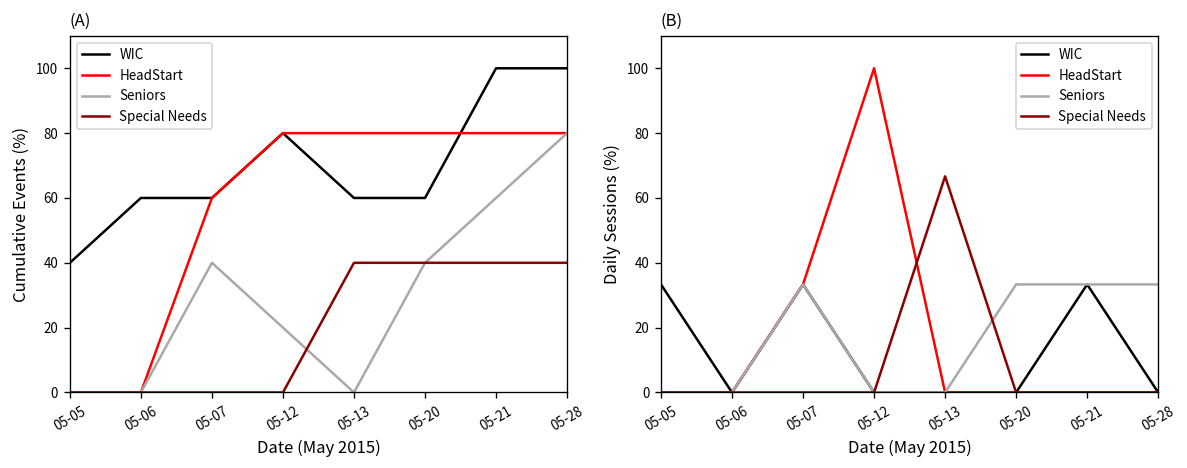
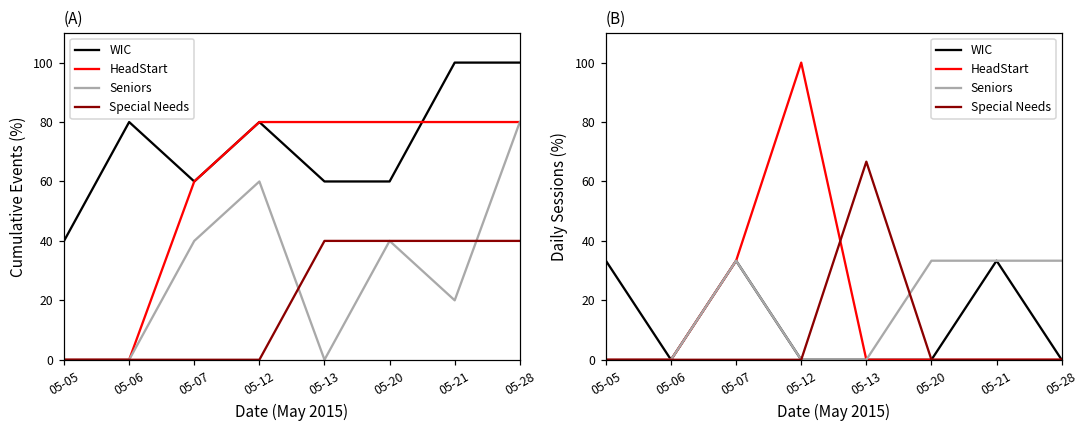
  {
    "(A)": {
      "WIC": {
        "05-05": 40,
-       "05-06": 60,
+       "05-06": 80,
        "05-13": 60,
        "05-20": 60,
        "05-21": 100,
        "05-28": 100
      },
      "HeadStart": {
        "05-13": 80,
        "05-20": 80,
        "05-21": 80
      },
      "Seniors": {
        "05-07": 40,
-       "05-12": 20,
+       "05-12": 60,
        "05-13": 0,
-       "05-21": 60
+       "05-21": 20
      },
      "Special Needs": {
        "05-07": 0,
        "05-12": 0,
        "05-13": 40,
        "05-21": 40,
        "05-28": 40
      }
    },
    "(B)": {
      "WIC": {
        "05-05": 33
      },
      "HeadStart": {
        "05-12": 100
      },
      "Seniors": {
        "05-20": 33,
        "05-28": 33
      },
      "Special Needs": {
        "05-07": 0,
        "05-13": 67
      }
    }
  }
